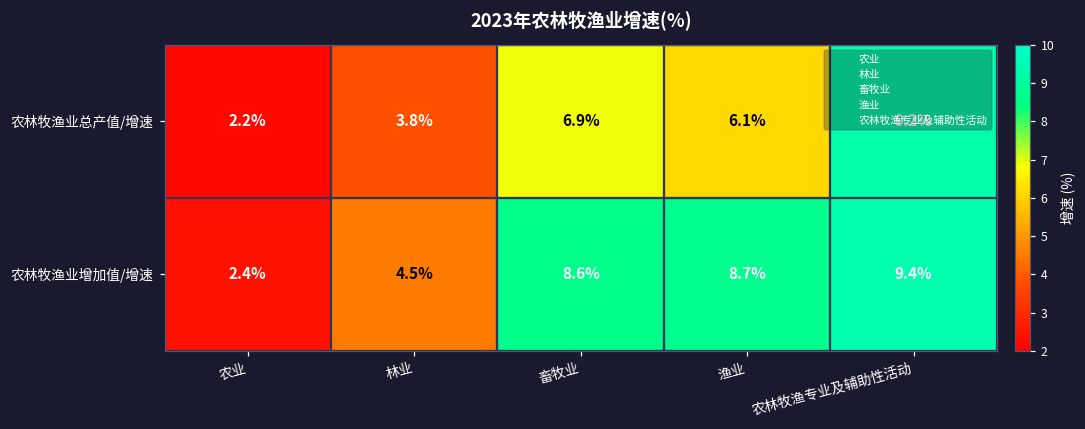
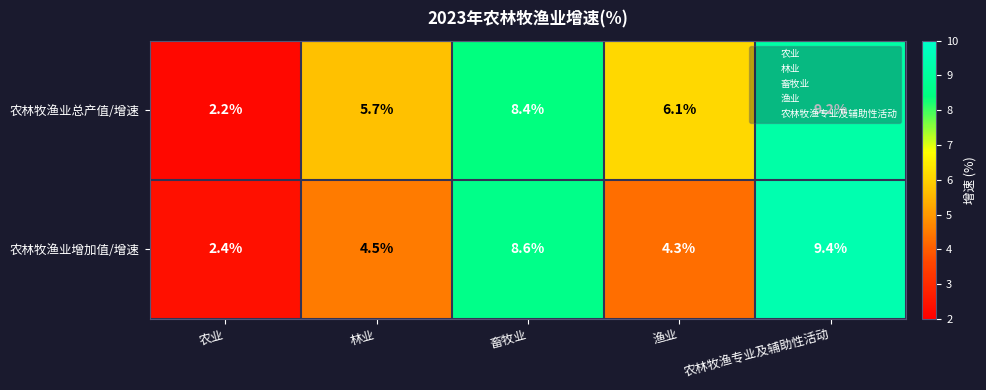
  {
    "农林牧渔业总产值/增速": {
      "农业": "2.2%",
-     "林业": "3.8%",
-     "畜牧业": "6.9%",
+     "林业": "5.7%",
+     "畜牧业": "8.4%",
      "渔业": "6.1%"
    },
    "农林牧渔业增加值/增速": {
      "农业": "2.4%",
      "林业": "4.5%",
      "畜牧业": "8.6%",
-     "渔业": "8.7%",
+     "渔业": "4.3%",
      "农林牧渔专业及辅助性活动": "9.4%"
    }
  }
